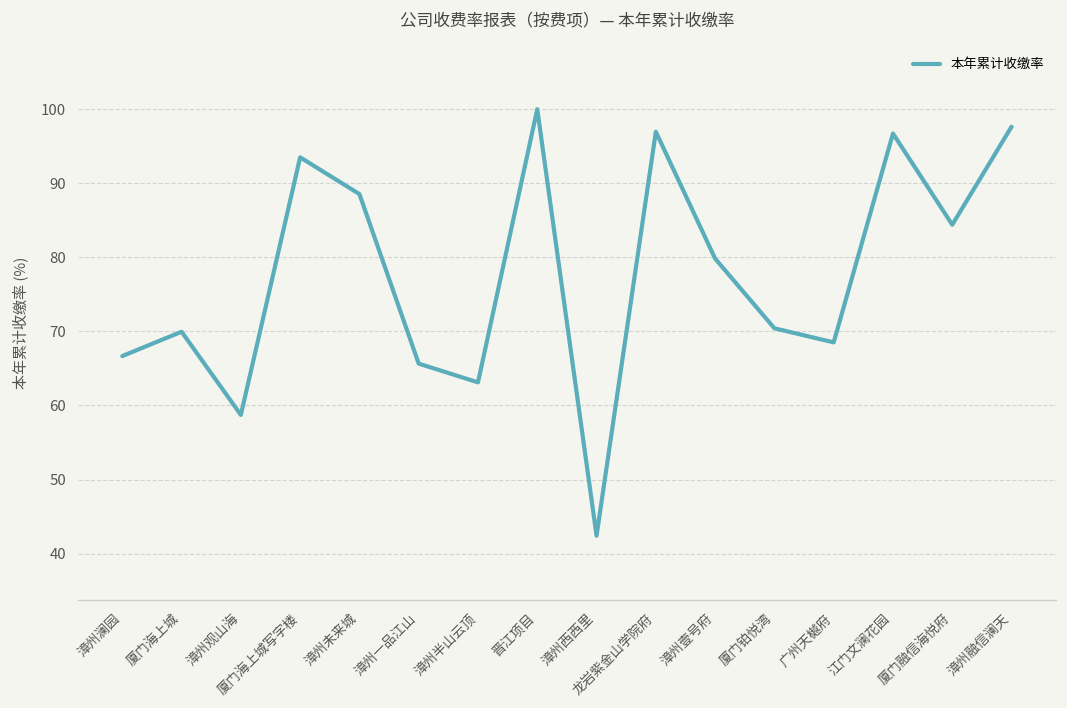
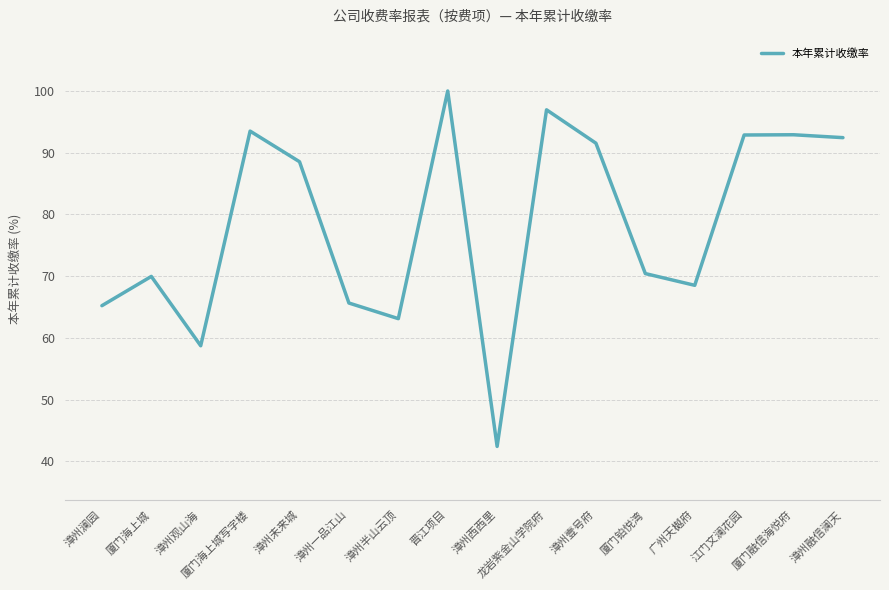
  {
-   "漳州澜园": 67,
+   "漳州澜园": 65,
    "厦门海上城": 70,
    "漳州观山海": 59,
    "厦门海上城写字楼": 94,
    "漳州未来城": 89,
    "漳州一品江山": 66,
    "漳州半山云顶": 63,
    "晋江项目": 100,
    "漳州西西里": 42,
    "龙岩紫金山学院府": 97,
-   "漳州壹号府": 80,
+   "漳州壹号府": 92,
    "厦门铂悦湾": 70,
    "广州天樾府": 69,
-   "江门文澜花园": 97,
-   "厦门融信海悦府": 84,
-   "漳州融信澜天": 98
+   "江门文澜花园": 93,
+   "厦门融信海悦府": 93,
+   "漳州融信澜天": 92
  }
